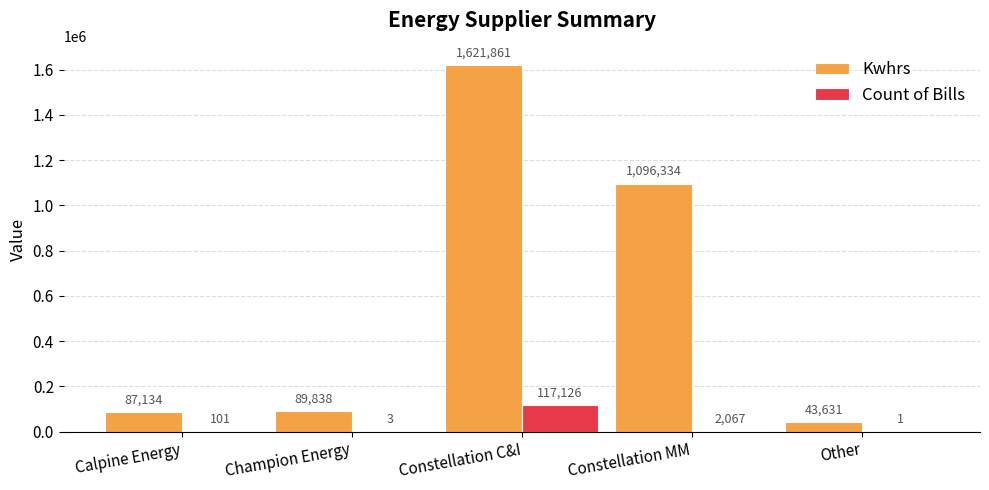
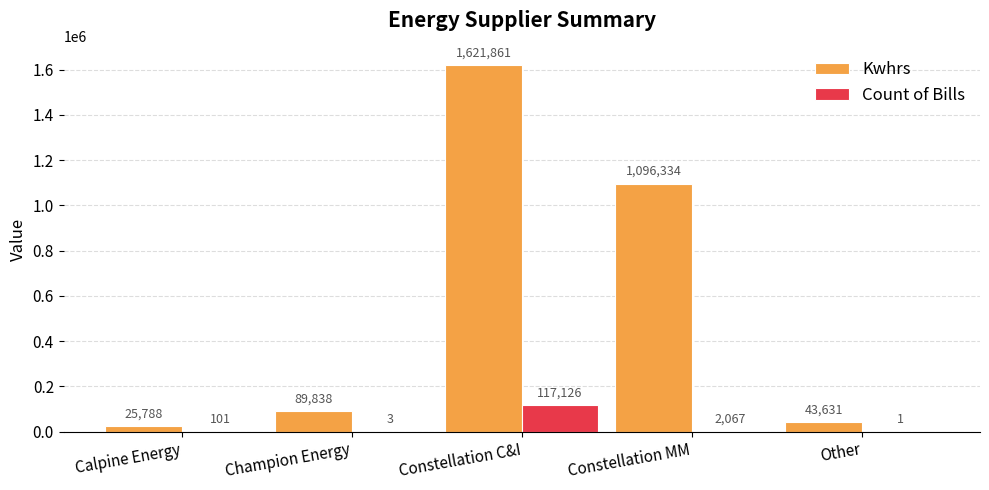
  {
    "Kwhrs": {
-     "Calpine Energy": "87,134",
+     "Calpine Energy": "25,788",
      "Champion Energy": "89,838",
      "Constellation C&I": "1,621,861",
      "Constellation MM": "1,096,334",
      "Other": "43,631"
    },
    "Count of Bills": {
      "Calpine Energy": "101",
      "Champion Energy": "3",
      "Constellation C&I": "117,126",
      "Constellation MM": "2,067",
      "Other": "1"
    }
  }
